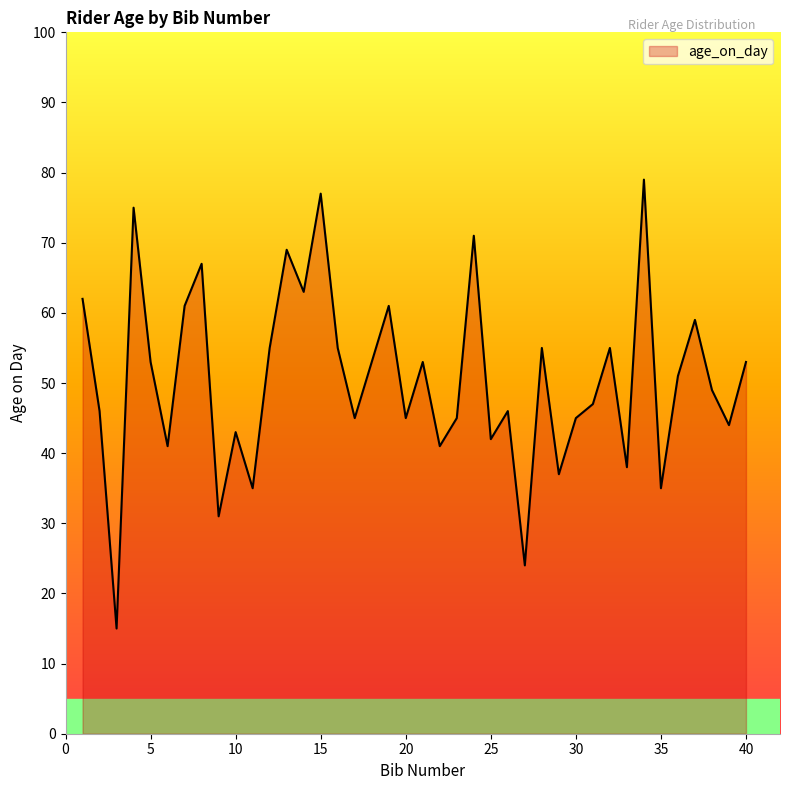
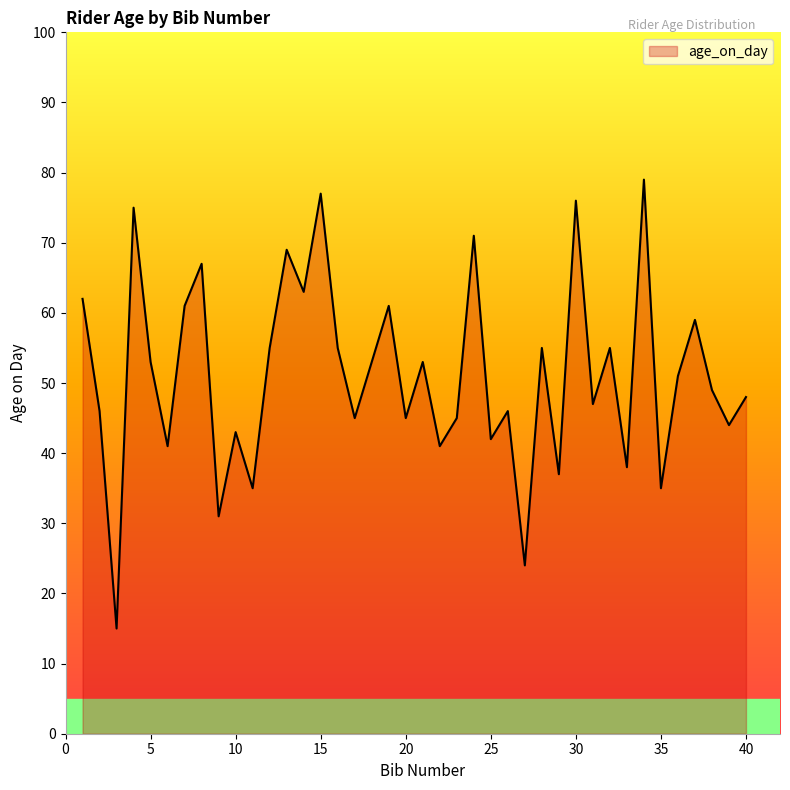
  {
    "5": 53,
    "10": 43,
    "15": 77,
    "20": 45,
    "25": 42,
-   "30": 45,
+   "30": 76,
    "35": 35,
-   "40": 53
+   "40": 48
  }
